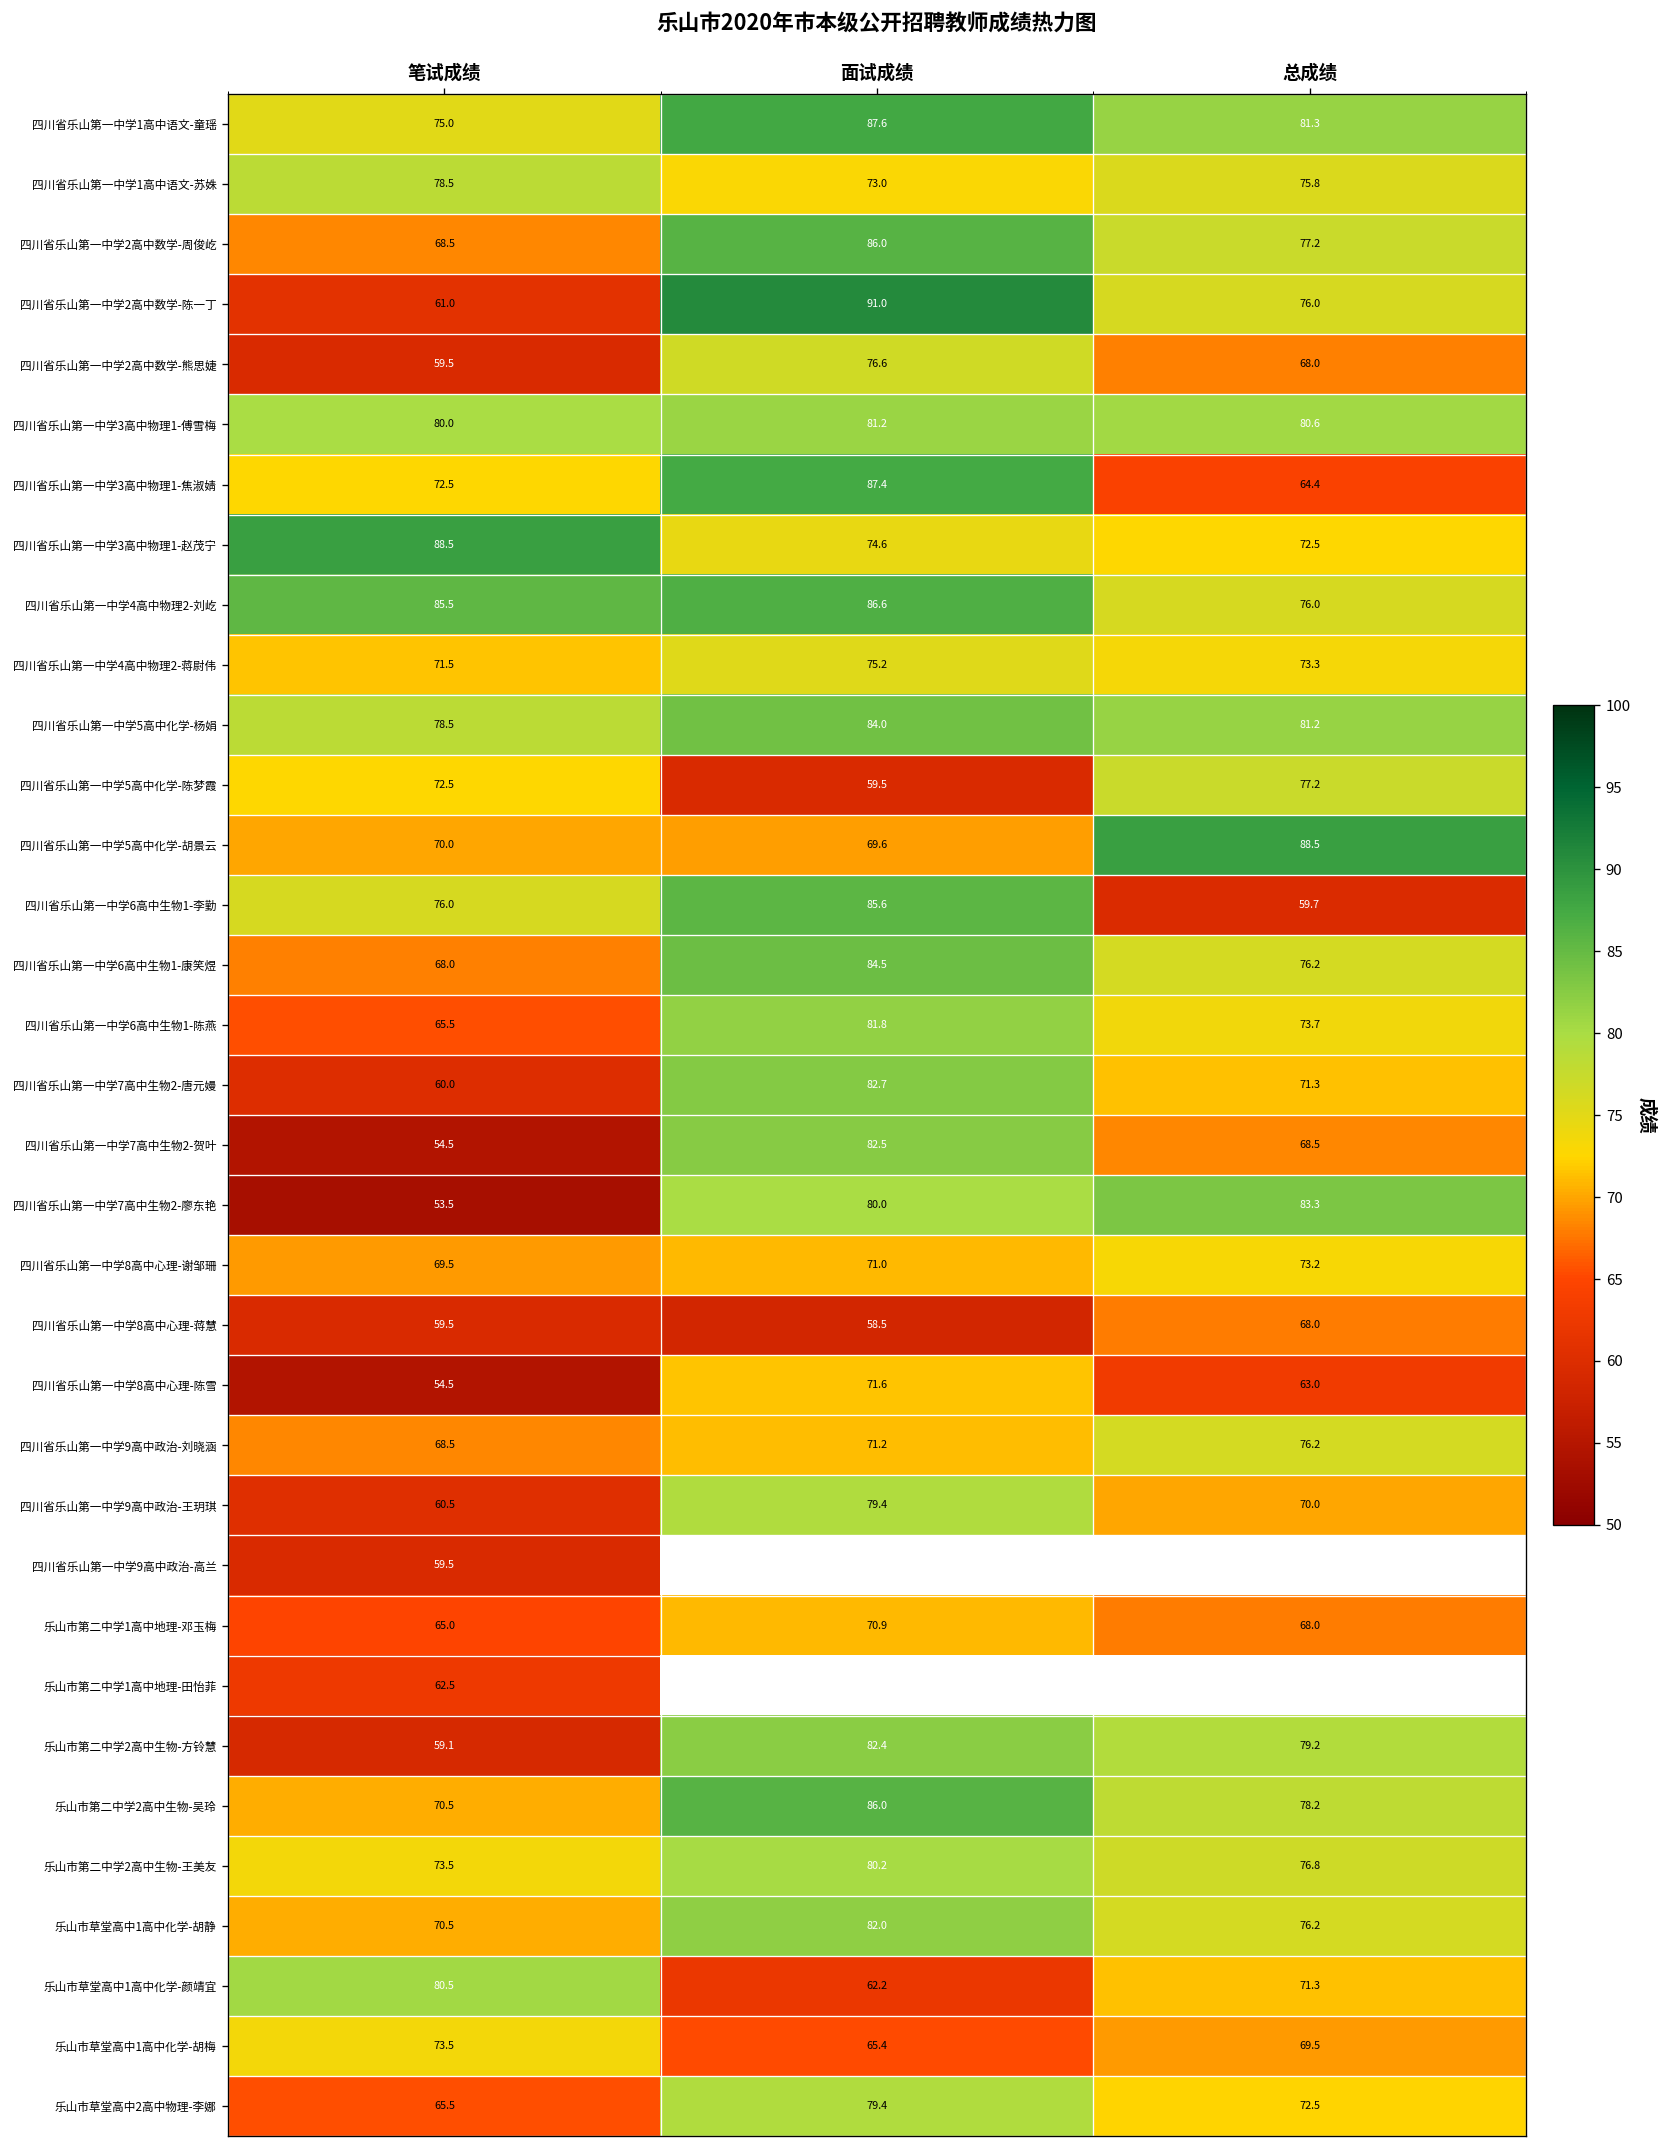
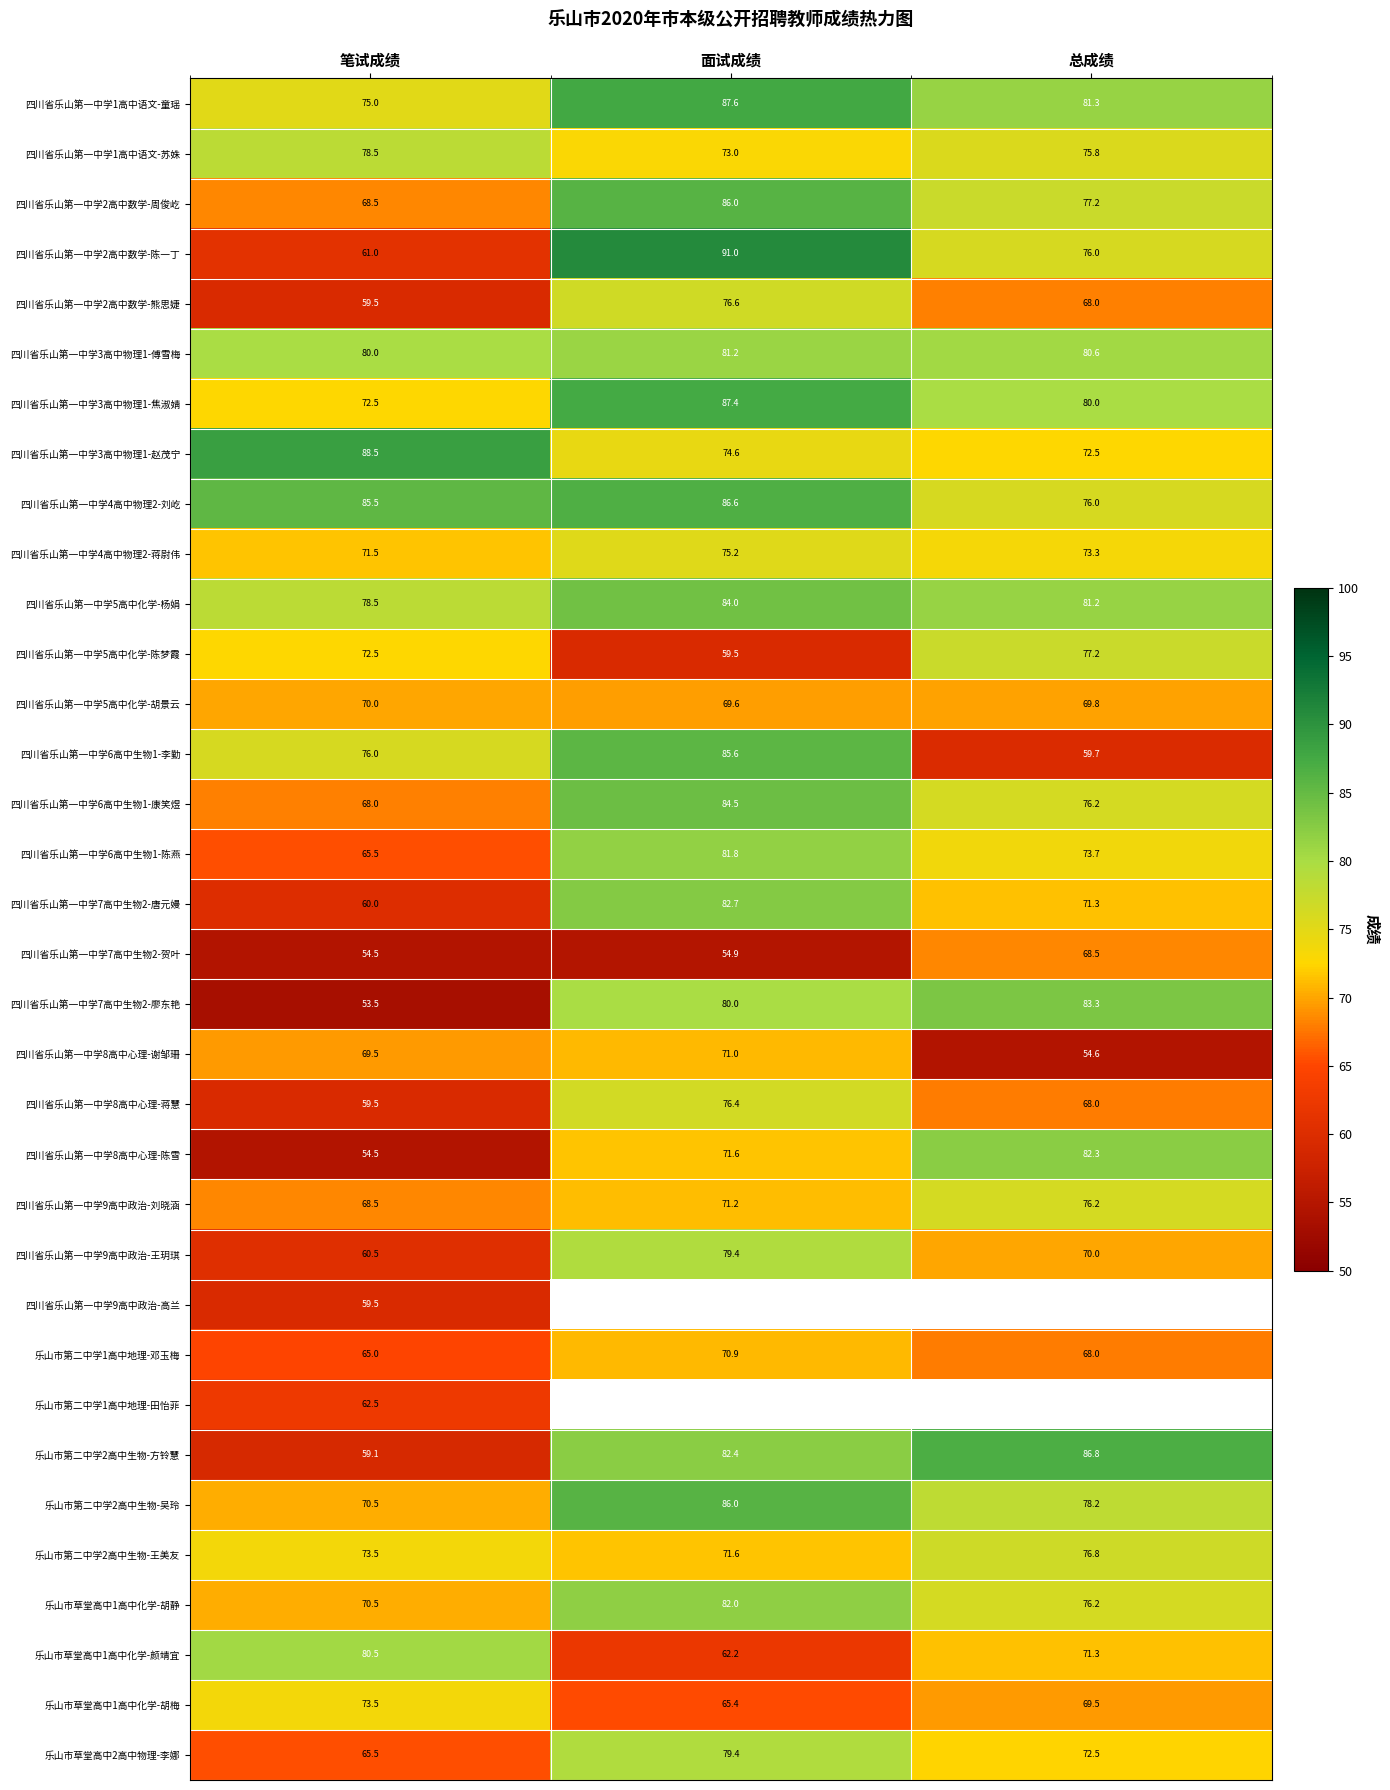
  {
    "四川省乐山第一中学1高中语文-童瑶": {
      "笔试成绩": 75.0,
      "面试成绩": 87.6,
      "总成绩": 81.3
    },
    "四川省乐山第一中学1高中语文-苏姝": {
      "笔试成绩": 78.5,
      "面试成绩": 73.0,
      "总成绩": 75.8
    },
    "四川省乐山第一中学2高中数学-周俊屹": {
      "笔试成绩": 68.5,
      "面试成绩": 86.0,
      "总成绩": 77.2
    },
    "四川省乐山第一中学2高中数学-陈一丁": {
      "笔试成绩": 61.0,
      "面试成绩": 91.0,
      "总成绩": 76.0
    },
    "四川省乐山第一中学2高中数学-熊思婕": {
      "笔试成绩": 59.5,
      "面试成绩": 76.6,
      "总成绩": 68.0
    },
    "四川省乐山第一中学3高中物理1-傅雪梅": {
      "笔试成绩": 80.0,
      "面试成绩": 81.2,
      "总成绩": 80.6
    },
    "四川省乐山第一中学3高中物理1-焦淑婧": {
      "笔试成绩": 72.5,
      "面试成绩": 87.4,
-     "总成绩": 64.4
+     "总成绩": 80.0
    },
    "四川省乐山第一中学3高中物理1-赵茂宁": {
      "笔试成绩": 88.5,
      "面试成绩": 74.6,
      "总成绩": 72.5
    },
    "四川省乐山第一中学4高中物理2-刘屹": {
      "笔试成绩": 85.5,
      "面试成绩": 86.6,
      "总成绩": 76.0
    },
    "四川省乐山第一中学4高中物理2-蒋尉伟": {
      "笔试成绩": 71.5,
      "面试成绩": 75.2,
      "总成绩": 73.3
    },
    "四川省乐山第一中学5高中化学-杨娟": {
      "笔试成绩": 78.5,
      "面试成绩": 84.0,
      "总成绩": 81.2
    },
    "四川省乐山第一中学5高中化学-陈梦霞": {
      "笔试成绩": 72.5,
      "面试成绩": 59.5,
      "总成绩": 77.2
    },
    "四川省乐山第一中学5高中化学-胡景云": {
      "笔试成绩": 70.0,
      "面试成绩": 69.6,
-     "总成绩": 88.5
+     "总成绩": 69.8
    },
    "四川省乐山第一中学6高中生物1-李勤": {
      "笔试成绩": 76.0,
      "面试成绩": 85.6,
      "总成绩": 59.7
    },
    "四川省乐山第一中学6高中生物1-康笑煜": {
      "笔试成绩": 68.0,
      "面试成绩": 84.5,
      "总成绩": 76.2
    },
    "四川省乐山第一中学6高中生物1-陈燕": {
      "笔试成绩": 65.5,
      "面试成绩": 81.8,
      "总成绩": 73.7
    },
    "四川省乐山第一中学7高中生物2-唐元嫚": {
      "笔试成绩": 60.0,
      "面试成绩": 82.7,
      "总成绩": 71.3
    },
    "四川省乐山第一中学7高中生物2-贺叶": {
      "笔试成绩": 54.5,
-     "面试成绩": 82.5,
+     "面试成绩": 54.9,
      "总成绩": 68.5
    },
    "四川省乐山第一中学7高中生物2-廖东艳": {
      "笔试成绩": 53.5,
      "面试成绩": 80.0,
      "总成绩": 83.3
    },
    "四川省乐山第一中学8高中心理-谢邹珊": {
      "笔试成绩": 69.5,
      "面试成绩": 71.0,
-     "总成绩": 73.2
+     "总成绩": 54.6
    },
    "四川省乐山第一中学8高中心理-蒋慧": {
      "笔试成绩": 59.5,
-     "面试成绩": 58.5,
+     "面试成绩": 76.4,
      "总成绩": 68.0
    },
    "四川省乐山第一中学8高中心理-陈雪": {
      "笔试成绩": 54.5,
      "面试成绩": 71.6,
-     "总成绩": 63.0
+     "总成绩": 82.3
    },
    "四川省乐山第一中学9高中政治-刘晓涵": {
      "笔试成绩": 68.5,
      "面试成绩": 71.2,
      "总成绩": 76.2
    },
    "四川省乐山第一中学9高中政治-王玥琪": {
      "笔试成绩": 60.5,
      "面试成绩": 79.4,
      "总成绩": 70.0
    },
    "四川省乐山第一中学9高中政治-高兰": {
      "笔试成绩": 59.5
    },
    "乐山市第二中学1高中地理-邓玉梅": {
      "笔试成绩": 65.0,
      "面试成绩": 70.9,
      "总成绩": 68.0
    },
    "乐山市第二中学1高中地理-田怡菲": {
      "笔试成绩": 62.5
    },
    "乐山市第二中学2高中生物-方铃慧": {
      "笔试成绩": 59.1,
      "面试成绩": 82.4,
-     "总成绩": 79.2
+     "总成绩": 86.8
    },
    "乐山市第二中学2高中生物-吴玲": {
      "笔试成绩": 70.5,
      "面试成绩": 86.0,
      "总成绩": 78.2
    },
    "乐山市第二中学2高中生物-王美友": {
      "笔试成绩": 73.5,
-     "面试成绩": 80.2,
+     "面试成绩": 71.6,
      "总成绩": 76.8
    },
    "乐山市草堂高中1高中化学-胡静": {
      "笔试成绩": 70.5,
      "面试成绩": 82.0,
      "总成绩": 76.2
    },
    "乐山市草堂高中1高中化学-颜靖宜": {
      "笔试成绩": 80.5,
      "面试成绩": 62.2,
      "总成绩": 71.3
    },
    "乐山市草堂高中1高中化学-胡梅": {
      "笔试成绩": 73.5,
      "面试成绩": 65.4,
      "总成绩": 69.5
    },
    "乐山市草堂高中2高中物理-李娜": {
      "笔试成绩": 65.5,
      "面试成绩": 79.4,
      "总成绩": 72.5
    }
  }
